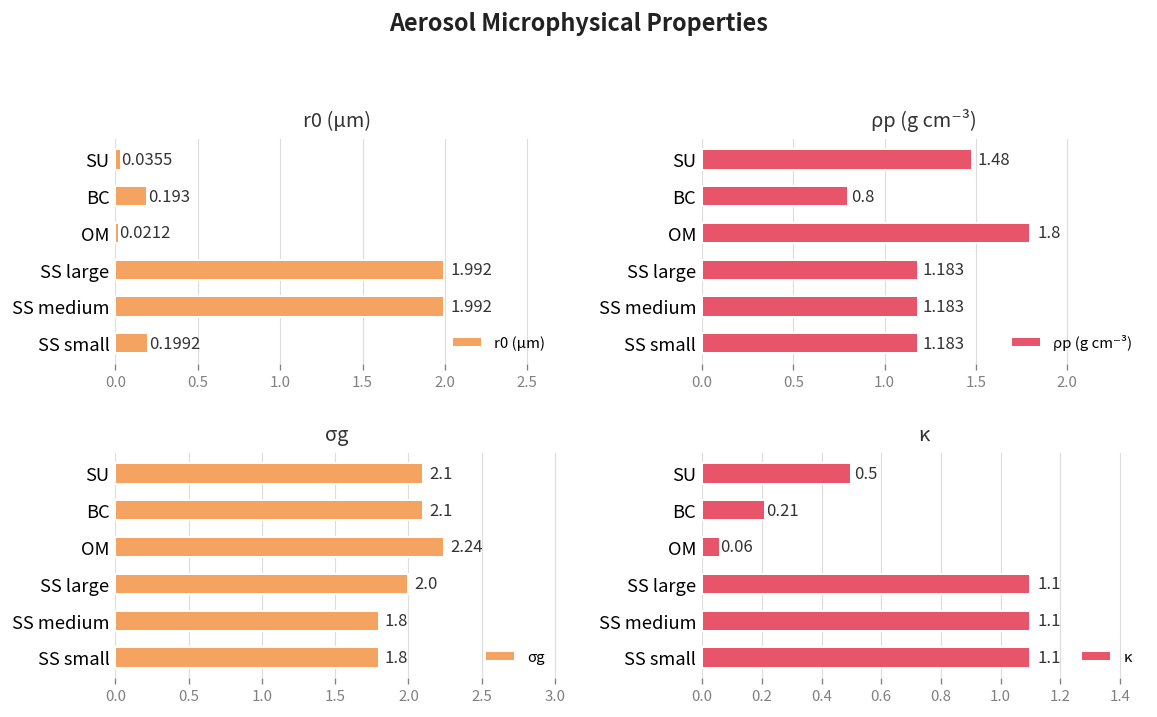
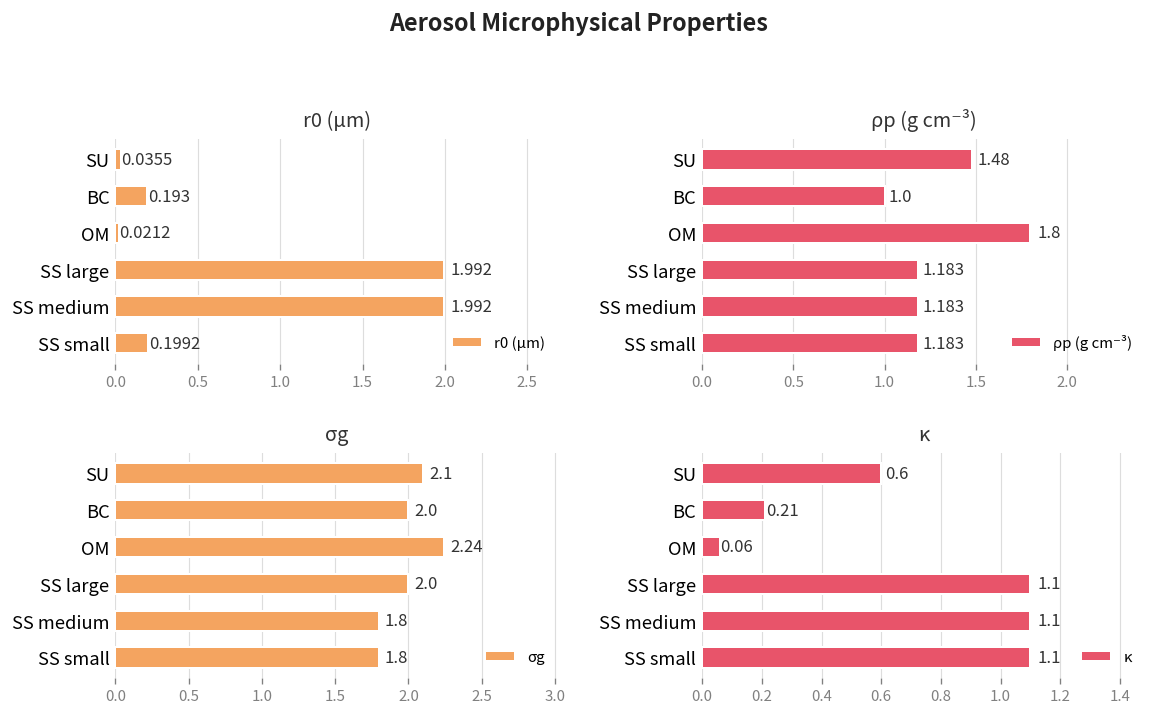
  {
    "r0 (µm)": {
      "SU": 0.0355,
      "BC": 0.193,
      "OM": 0.0212,
      "SS large": 1.992,
      "SS medium": 1.992,
      "SS small": 0.1992
    },
    "ρp (g cm⁻³)": {
      "SU": 1.48,
-     "BC": 0.8,
+     "BC": 1.0,
      "OM": 1.8,
      "SS large": 1.183,
      "SS medium": 1.183,
      "SS small": 1.183
    },
    "σg": {
      "SU": 2.1,
-     "BC": 2.1,
+     "BC": 2.0,
      "OM": 2.24,
      "SS large": 2.0,
      "SS medium": 1.8,
      "SS small": 1.8
    },
    "κ": {
-     "SU": 0.5,
+     "SU": 0.6,
      "BC": 0.21,
      "OM": 0.06,
      "SS large": 1.1,
      "SS medium": 1.1,
      "SS small": 1.1
    }
  }
